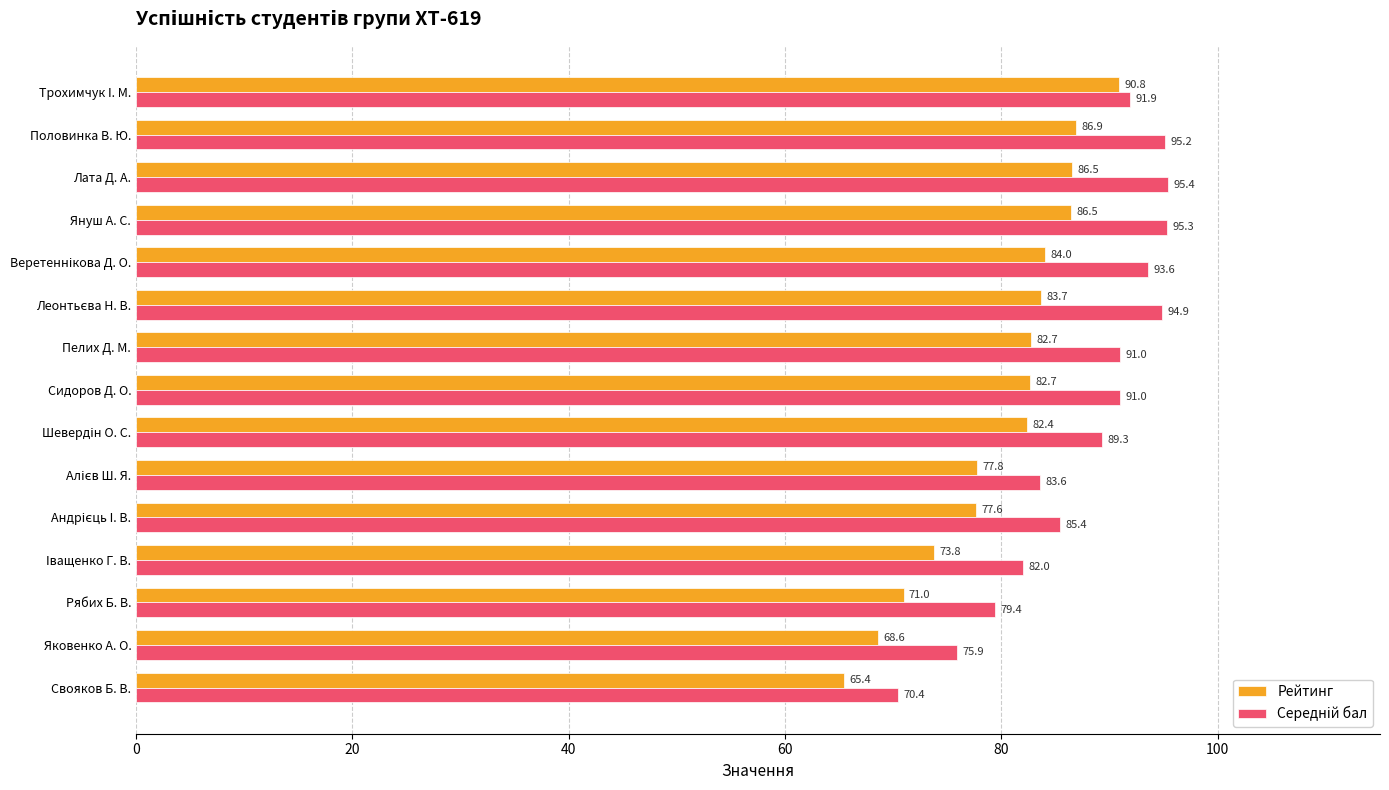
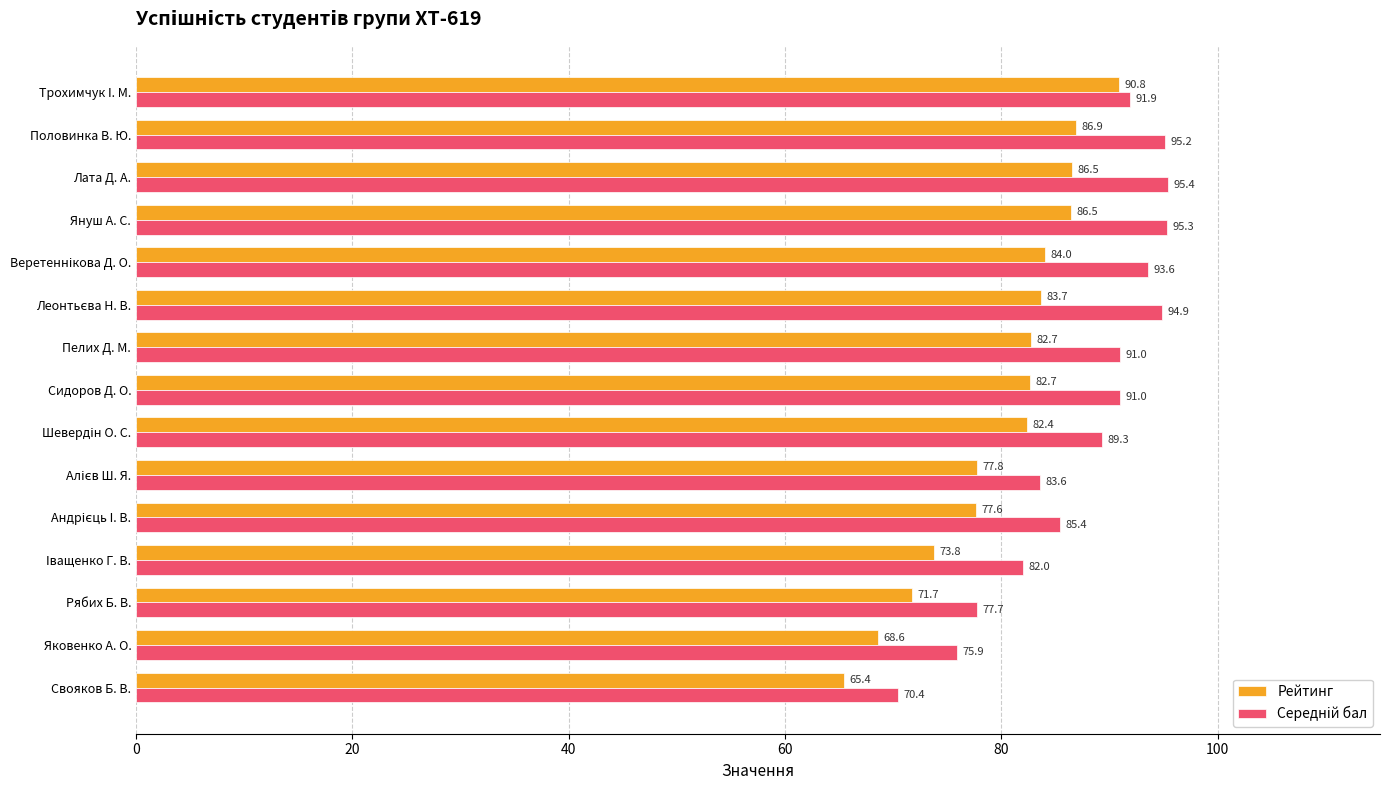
  {
    "Рейтинг": {
      "Трохимчук І. М.": 90.8,
      "Половинка В. Ю.": 86.9,
      "Лата Д. А.": 86.5,
      "Януш А. С.": 86.5,
      "Веретеннікова Д. О.": 84.0,
      "Леонтьєва Н. В.": 83.7,
      "Пелих Д. М.": 82.7,
      "Сидоров Д. О.": 82.7,
      "Шевердін О. С.": 82.4,
      "Алієв Ш. Я.": 77.8,
      "Андрієць І. В.": 77.6,
      "Іващенко Г. В.": 73.8,
-     "Рябих Б. В.": 71.0,
+     "Рябих Б. В.": 71.7,
      "Яковенко А. О.": 68.6,
      "Свояков Б. В.": 65.4
    },
    "Середній бал": {
      "Трохимчук І. М.": 91.9,
      "Половинка В. Ю.": 95.2,
      "Лата Д. А.": 95.4,
      "Януш А. С.": 95.3,
      "Веретеннікова Д. О.": 93.6,
      "Леонтьєва Н. В.": 94.9,
      "Пелих Д. М.": 91.0,
      "Сидоров Д. О.": 91.0,
      "Шевердін О. С.": 89.3,
      "Алієв Ш. Я.": 83.6,
      "Андрієць І. В.": 85.4,
      "Іващенко Г. В.": 82.0,
-     "Рябих Б. В.": 79.4,
+     "Рябих Б. В.": 77.7,
      "Яковенко А. О.": 75.9,
      "Свояков Б. В.": 70.4
    }
  }
